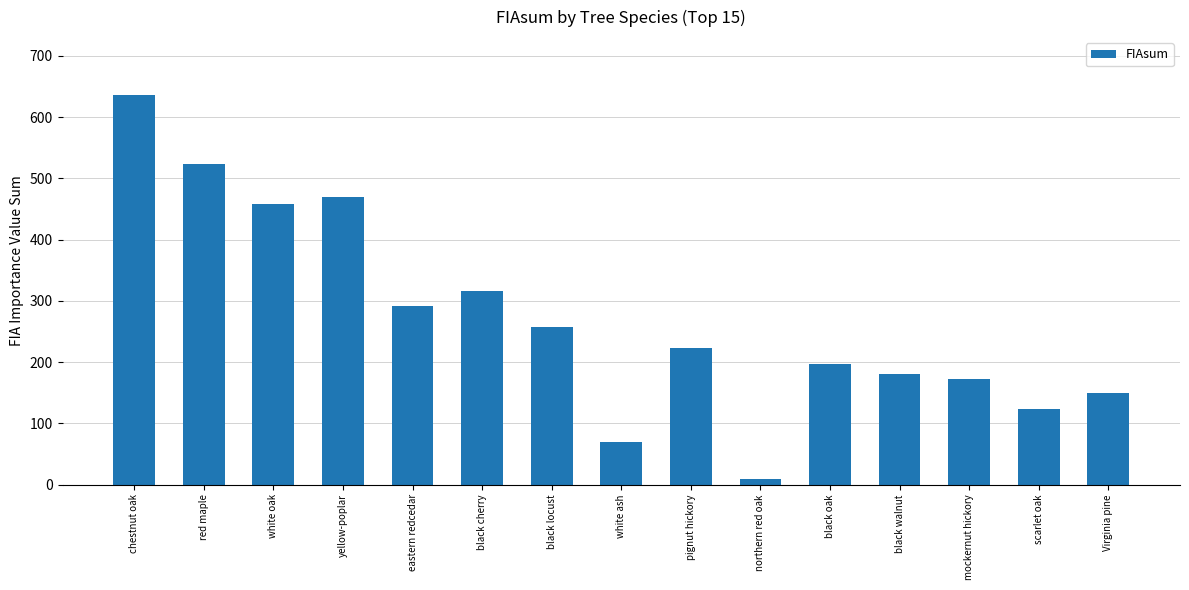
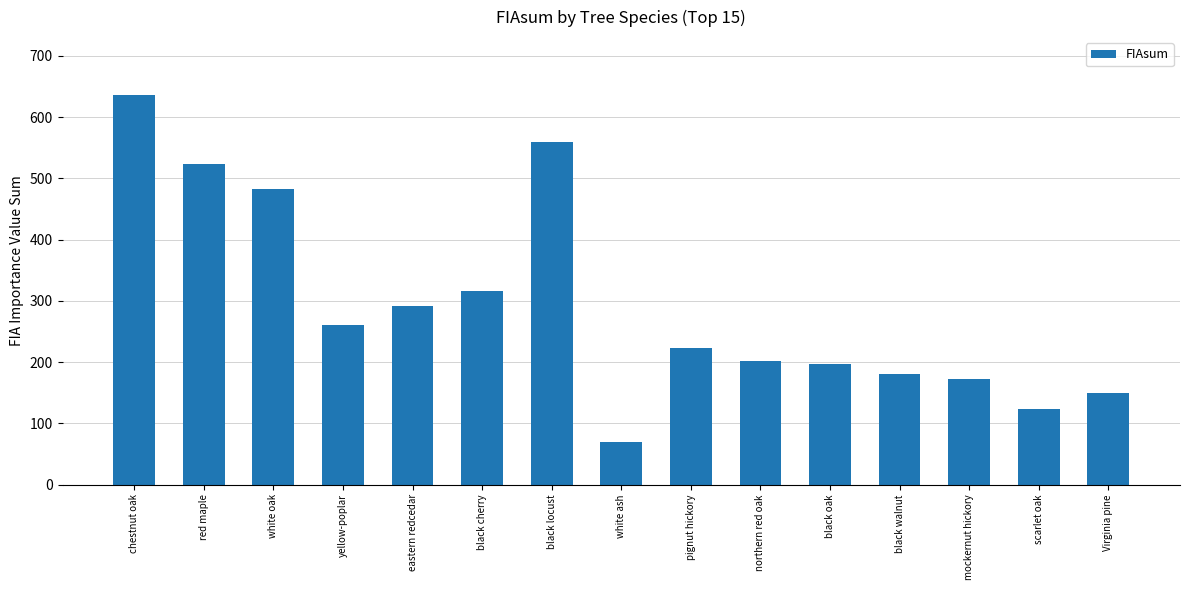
  {
    "chestnut oak": 640,
    "red maple": 520,
-   "white oak": 460,
-   "yellow-poplar": 470,
+   "white oak": 480,
+   "yellow-poplar": 260,
    "eastern redcedar": 290,
    "black cherry": 320,
-   "black locust": 260,
+   "black locust": 560,
    "white ash": 70,
    "pignut hickory": 220,
-   "northern red oak": 10,
+   "northern red oak": 200,
    "black oak": 200,
    "black walnut": 180,
    "mockernut hickory": 170,
    "scarlet oak": 120,
    "Virginia pine": 150
  }
